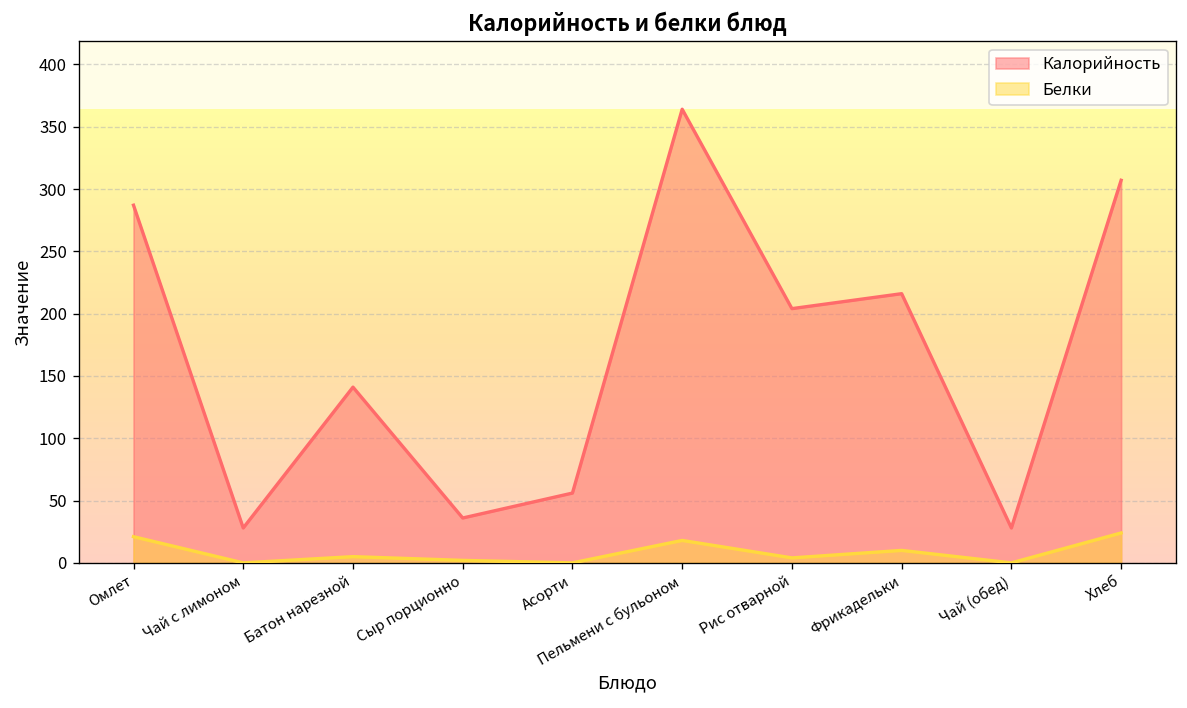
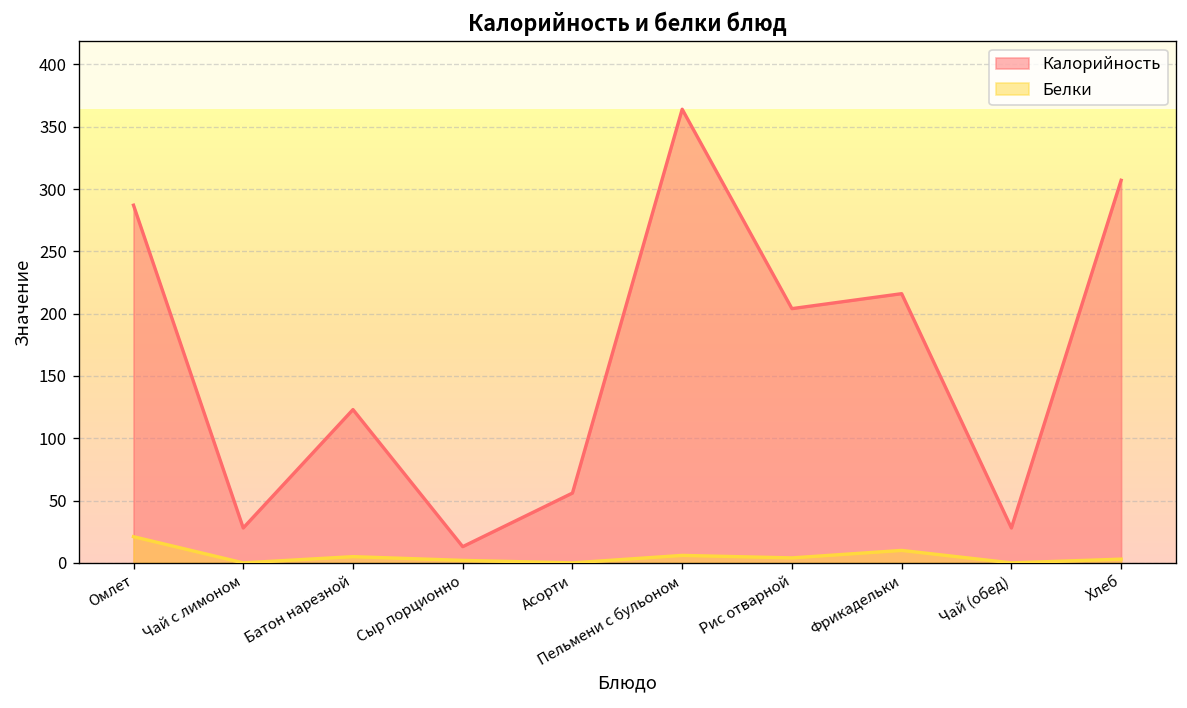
  {
    "Калорийность": {
      "Омлет": 287,
      "Чай с лимоном": 28,
-     "Батон нарезной": 141,
-     "Сыр порционно": 36,
+     "Батон нарезной": 123,
+     "Сыр порционно": 13,
      "Асорти": 56,
      "Пельмени с бульоном": 364,
      "Рис отварной": 204,
      "Фрикадельки": 216,
      "Чай (обед)": 28,
      "Хлеб": 307
    },
    "Белки": {
      "Омлет": 21,
      "Чай с лимоном": 0,
      "Батон нарезной": 5,
      "Сыр порционно": 2,
      "Асорти": 0,
-     "Пельмени с бульоном": 18,
+     "Пельмени с бульоном": 6,
      "Рис отварной": 4,
      "Фрикадельки": 10,
      "Чай (обед)": 0,
-     "Хлеб": 24
+     "Хлеб": 3
    }
  }
